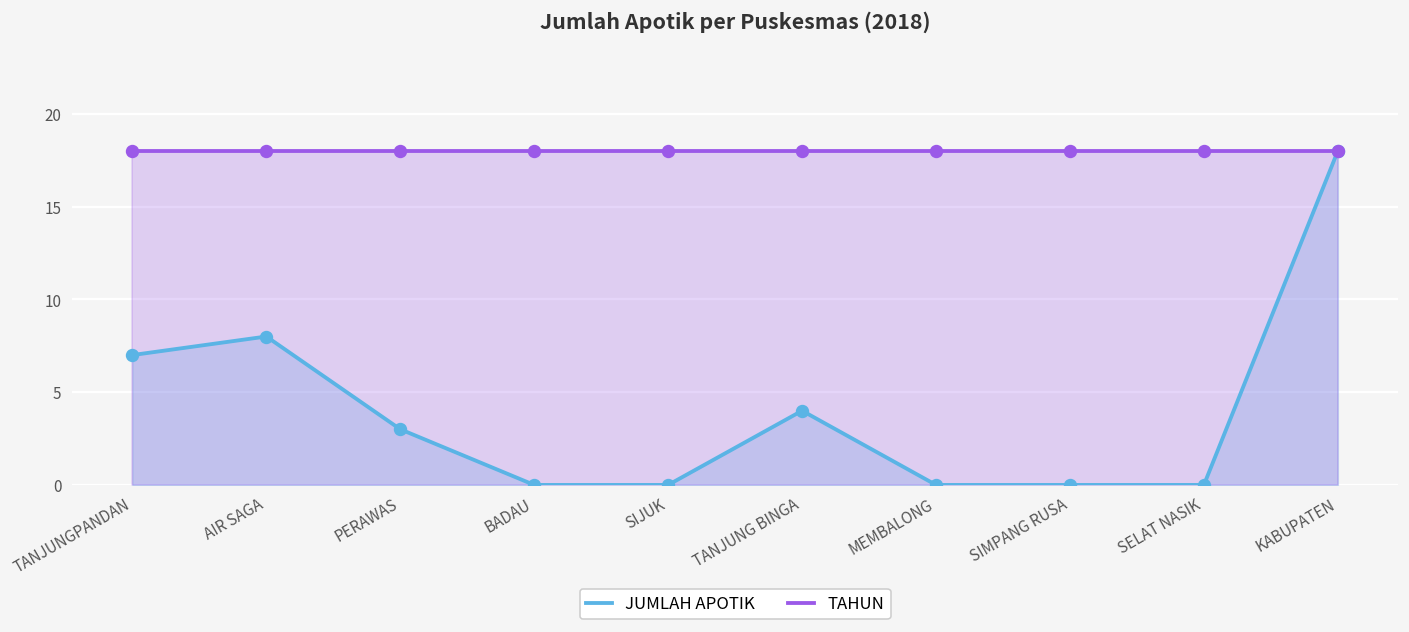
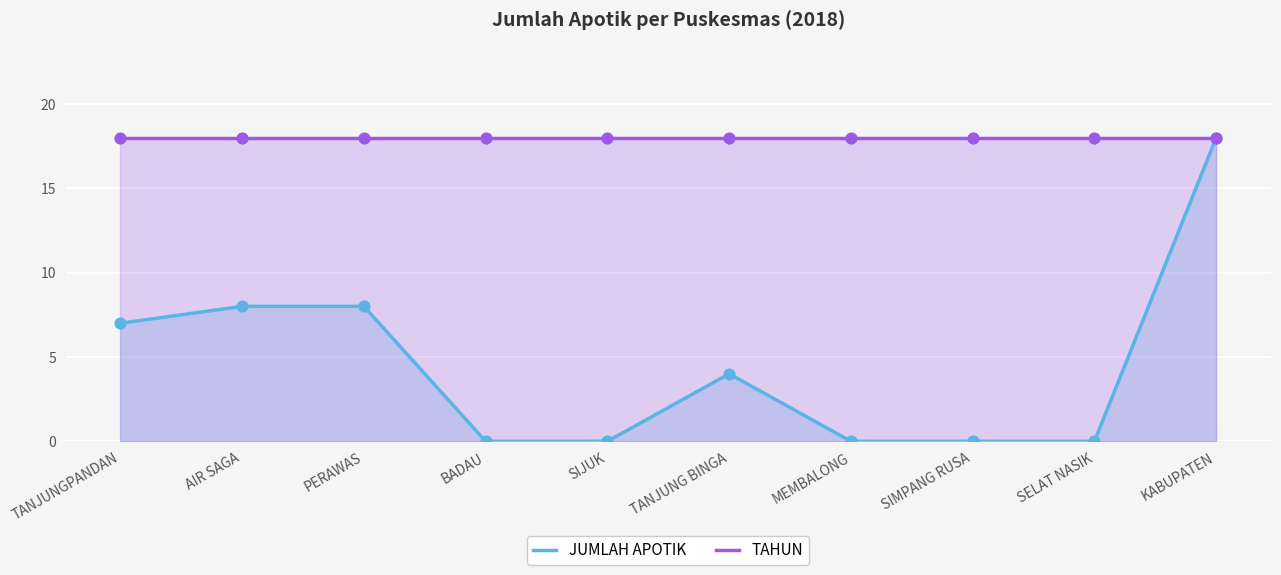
  {
    "JUMLAH APOTIK": {
      "TANJUNGPANDAN": 7,
      "AIR SAGA": 8,
-     "PERAWAS": 3,
+     "PERAWAS": 8,
      "BADAU": 0,
      "SIJUK": 0,
      "TANJUNG BINGA": 4,
      "MEMBALONG": 0,
      "SIMPANG RUSA": 0,
      "SELAT NASIK": 0
    },
    "TAHUN": {
      "TANJUNGPANDAN": 18,
      "AIR SAGA": 18,
      "PERAWAS": 18,
      "BADAU": 18,
      "SIJUK": 18,
      "TANJUNG BINGA": 18,
      "MEMBALONG": 18,
      "SIMPANG RUSA": 18,
      "SELAT NASIK": 18
    }
  }
